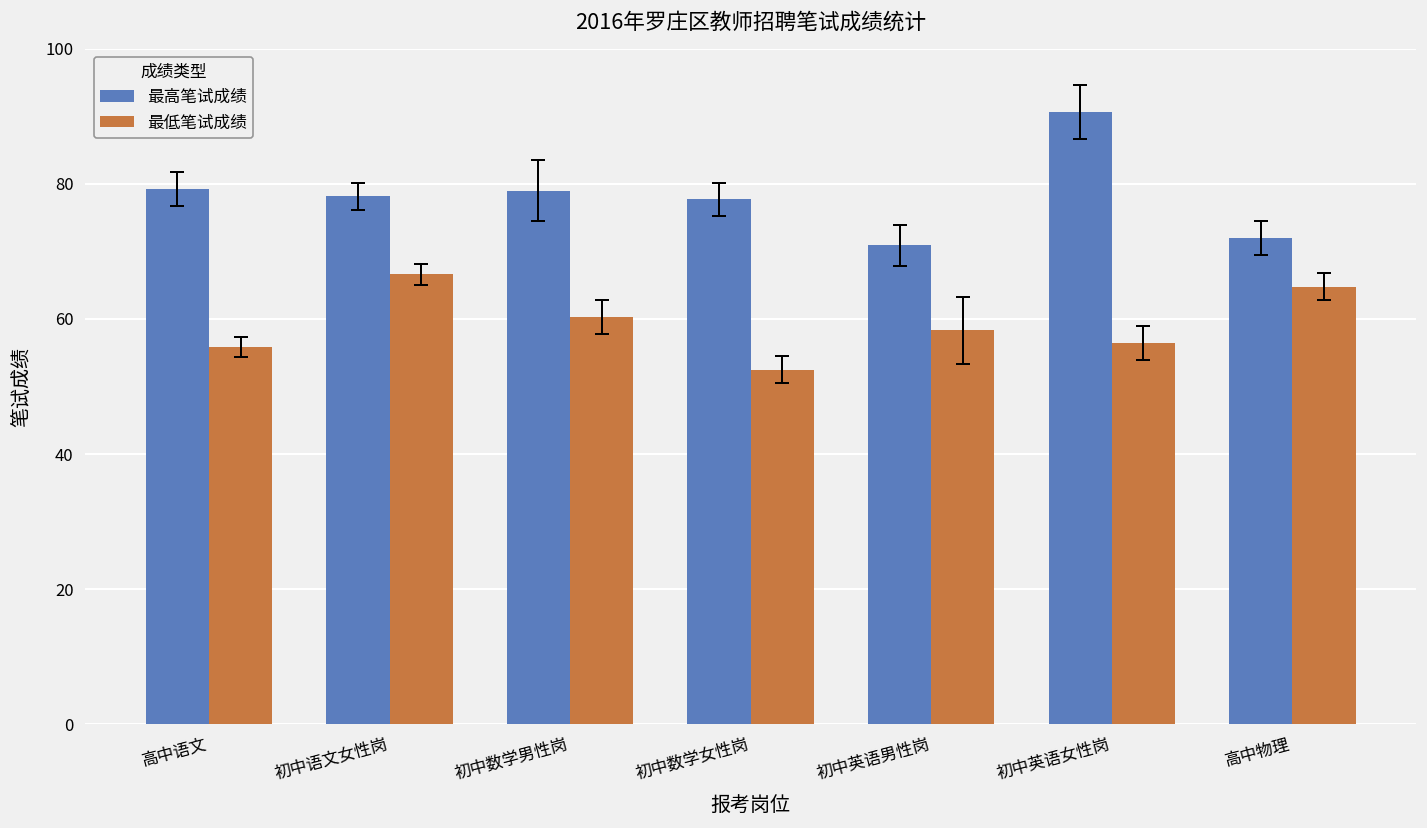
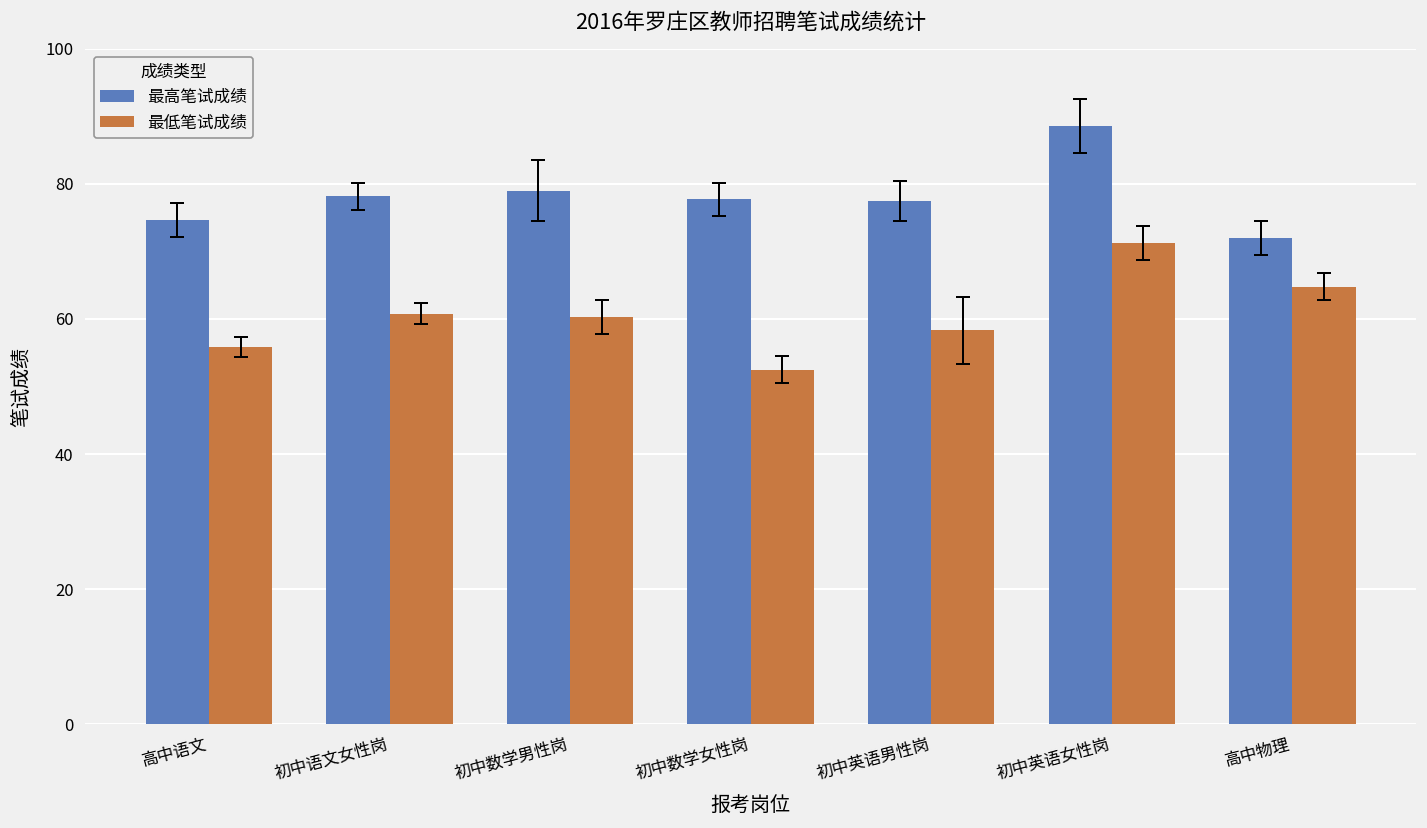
  {
    "最高笔试成绩": {
-     "高中语文": 79,
+     "高中语文": 75,
      "初中语文女性岗": 78,
      "初中数学男性岗": 79,
      "初中数学女性岗": 78,
-     "初中英语男性岗": 71,
-     "初中英语女性岗": 91,
+     "初中英语男性岗": 78,
+     "初中英语女性岗": 89,
      "高中物理": 72
    },
    "最低笔试成绩": {
      "高中语文": 56,
-     "初中语文女性岗": 67,
+     "初中语文女性岗": 61,
      "初中数学男性岗": 60,
      "初中数学女性岗": 53,
      "初中英语男性岗": 58,
-     "初中英语女性岗": 56,
+     "初中英语女性岗": 71,
      "高中物理": 65
    }
  }
